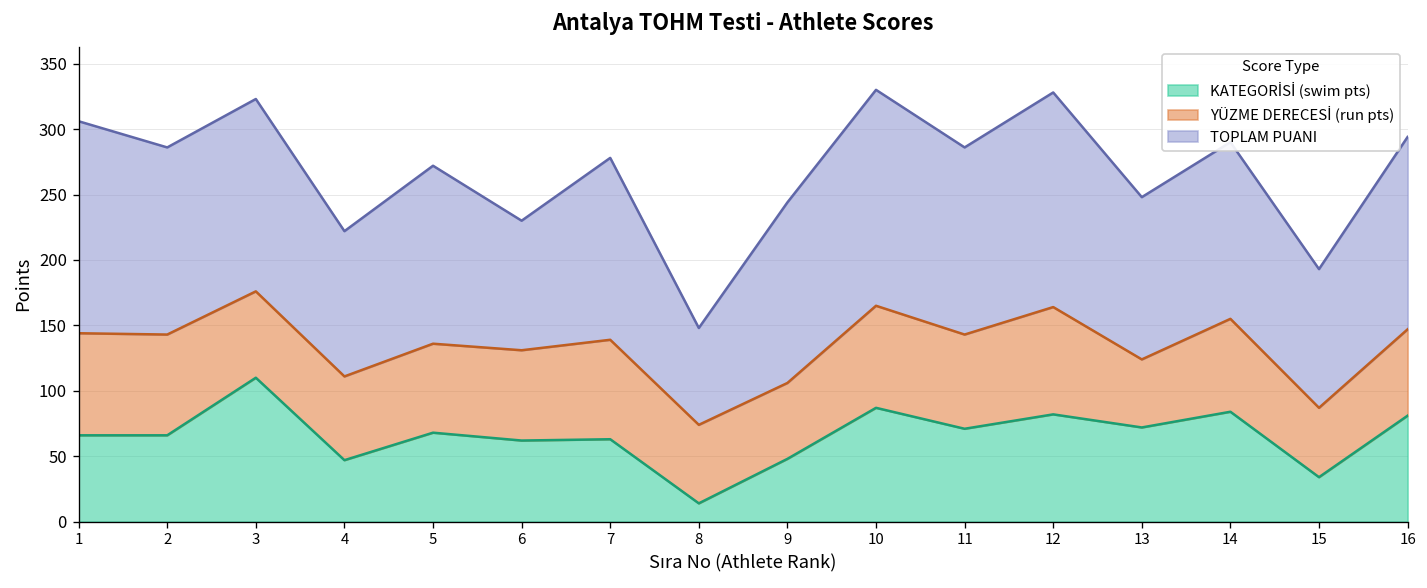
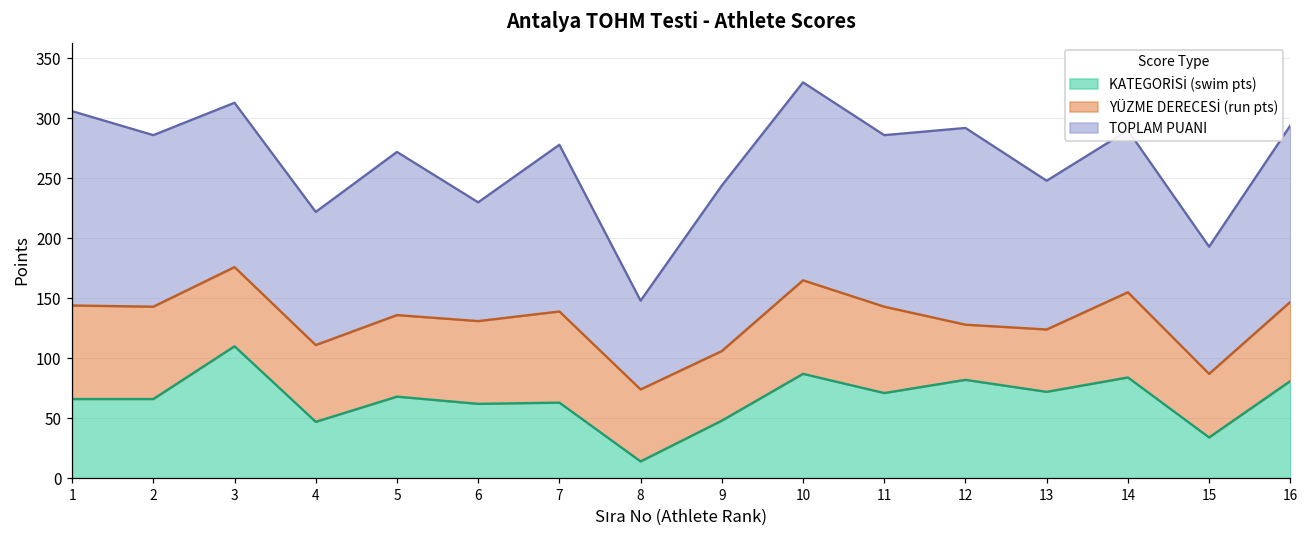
  {
    "KATEGORİSİ (swim pts)": {
      "1": 66,
      "2": 66,
      "3": 110,
      "4": 47,
      "5": 68,
      "6": 62,
      "7": 63,
      "8": 14,
      "9": 48,
      "10": 87,
      "11": 71,
      "12": 82,
      "13": 72,
      "14": 84,
      "15": 34,
      "16": 81
    },
    "YÜZME DERECESİ (run pts)": {
      "1": 78,
      "2": 77,
      "3": 66,
      "4": 64,
      "5": 68,
      "6": 69,
      "7": 76,
      "8": 60,
      "9": 58,
      "10": 78,
      "11": 72,
-     "12": 82,
+     "12": 46,
      "13": 52,
      "14": 71,
      "15": 53,
      "16": 66
    },
    "TOPLAM PUANI": {
      "1": 162,
      "2": 143,
-     "3": 147,
+     "3": 137,
      "4": 111,
      "5": 136,
      "6": 99,
      "7": 139,
      "8": 74,
      "9": 138,
      "10": 165,
      "11": 143,
      "12": 164,
      "13": 124,
      "15": 106,
      "16": 147
    }
  }
